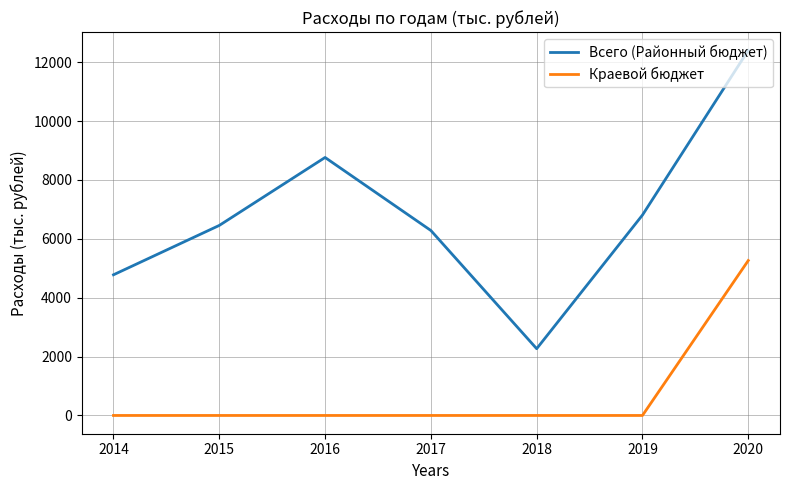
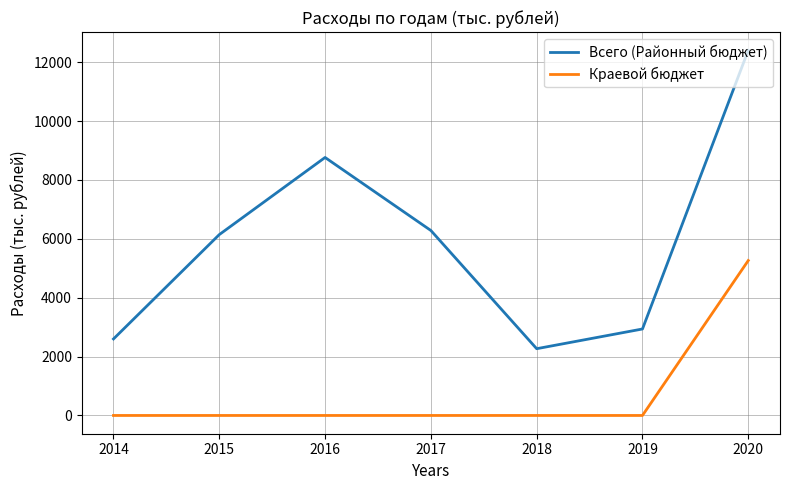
  {
    "Всего (Районный бюджет)": {
-     "2014": 4800,
-     "2015": 6500,
+     "2014": 2600,
+     "2015": 6100,
      "2016": 8800,
      "2017": 6300,
      "2018": 2300,
-     "2019": 6800
+     "2019": 2900
    },
    "Краевой бюджет": {
      "2014": 0,
      "2015": 0,
      "2016": 0,
      "2017": 0,
      "2018": 0,
      "2019": 0,
      "2020": 5300
    }
  }
